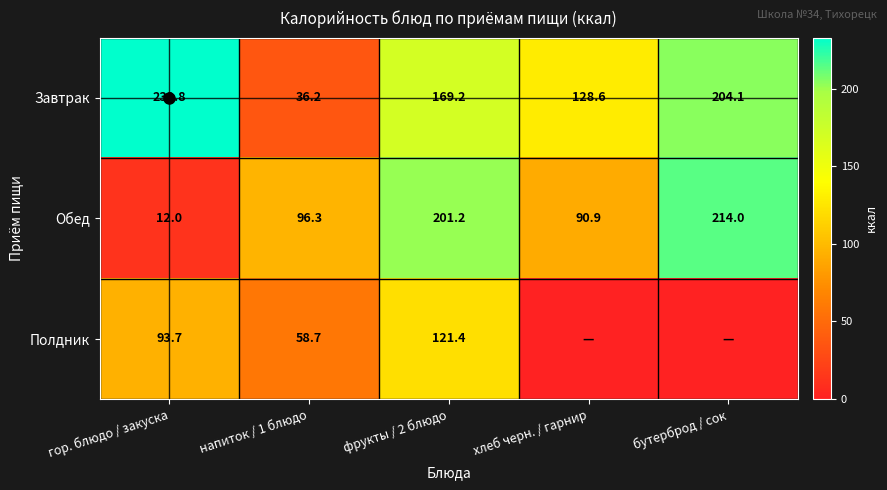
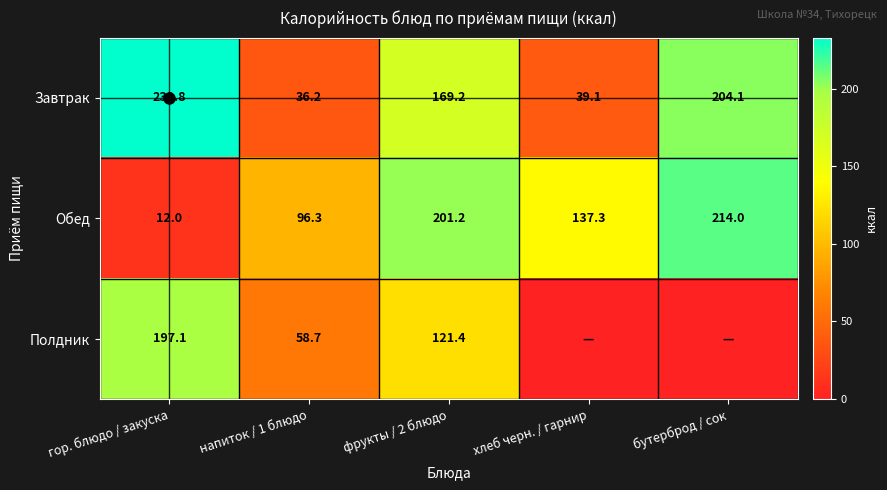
  {
    "Завтрак": {
      "напиток / 1 блюдо": 36.2,
      "фрукты / 2 блюдо": 169.2,
-     "хлеб черн. / гарнир": 128.6,
+     "хлеб черн. / гарнир": 39.1,
      "бутерброд / сок": 204.1
    },
    "Обед": {
      "гор. блюдо / закуска": 12.0,
      "напиток / 1 блюдо": 96.3,
      "фрукты / 2 блюдо": 201.2,
-     "хлеб черн. / гарнир": 90.9,
+     "хлеб черн. / гарнир": 137.3,
      "бутерброд / сок": 214.0
    },
    "Полдник": {
-     "гор. блюдо / закуска": 93.7,
+     "гор. блюдо / закуска": 197.1,
      "напиток / 1 блюдо": 58.7,
      "фрукты / 2 блюдо": 121.4
    }
  }
